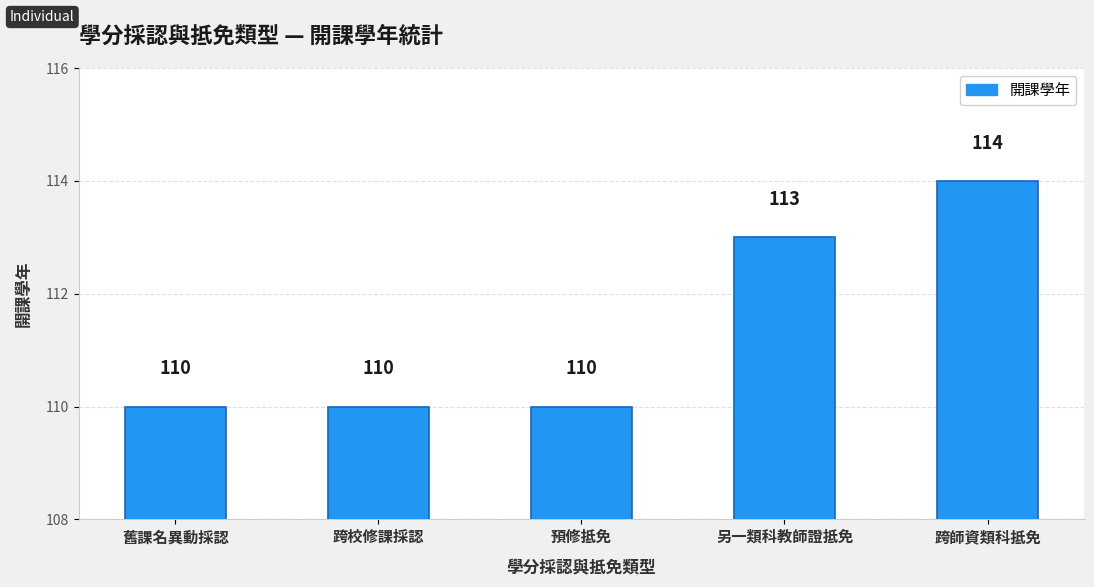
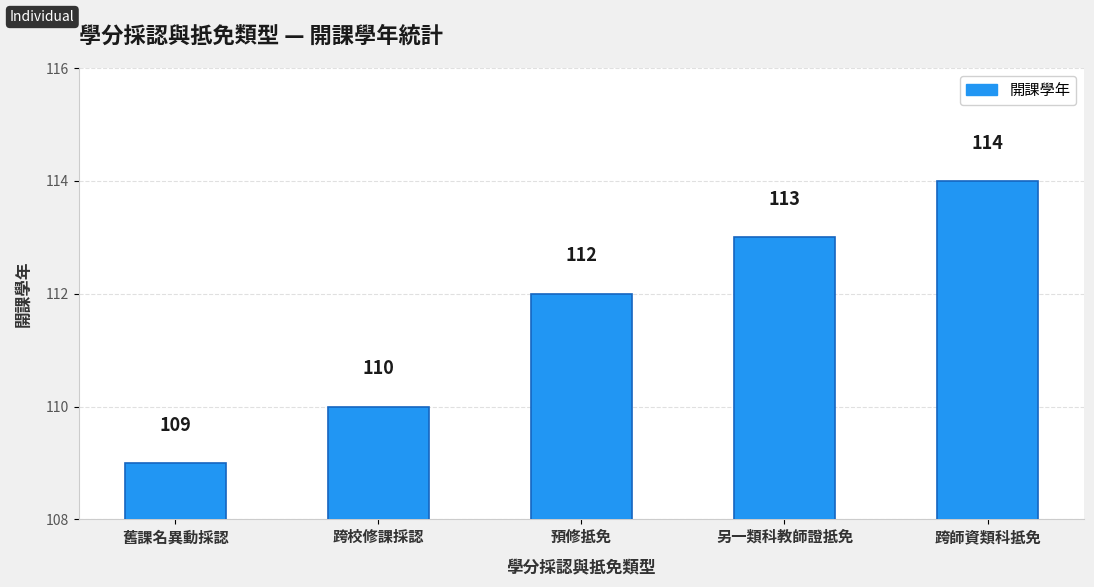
  {
-   "舊課名異動採認": 110,
-   "預修抵免": 110
+   "舊課名異動採認": 109,
+   "預修抵免": 112
  }
